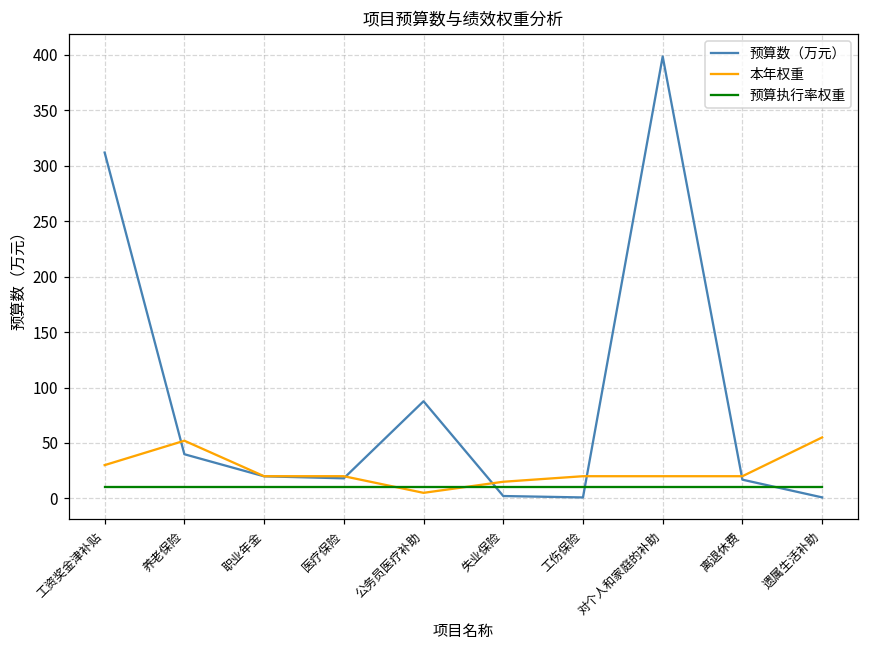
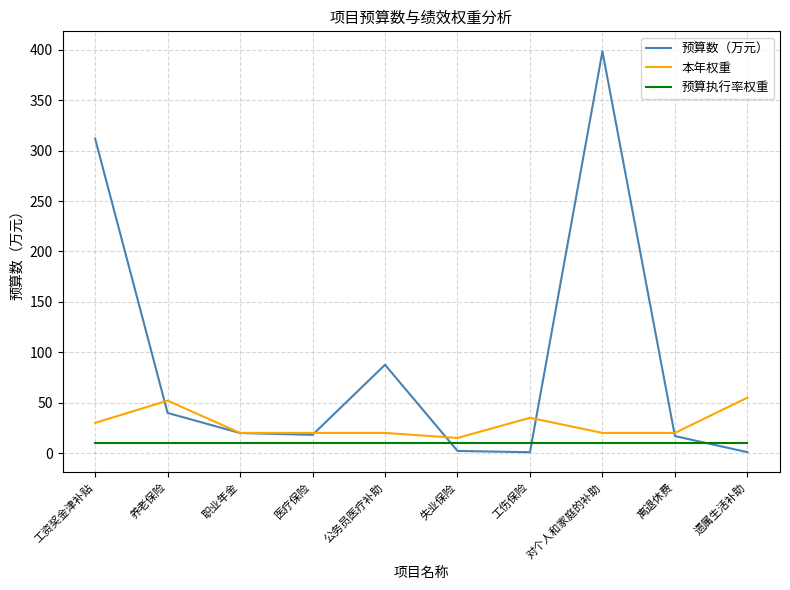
  {
    "预算数（万元）": {
      "工资奖金津补贴": 312,
      "养老保险": 40,
      "公务员医疗补助": 88,
      "失业保险": 2,
      "工伤保险": 1,
      "对个人和家庭的补助": 399,
      "离退休费": 17,
      "遗属生活补助": 1
    },
    "本年权重": {
      "工资奖金津补贴": 30,
      "养老保险": 52,
-     "公务员医疗补助": 5,
+     "公务员医疗补助": 20,
      "失业保险": 15,
-     "工伤保险": 20,
+     "工伤保险": 35,
      "对个人和家庭的补助": 20,
      "离退休费": 20,
      "遗属生活补助": 55
    },
    "预算执行率权重": {
      "工资奖金津补贴": 10,
      "养老保险": 10,
      "职业年金": 10,
      "医疗保险": 10,
      "公务员医疗补助": 10,
      "失业保险": 10,
      "工伤保险": 10,
      "对个人和家庭的补助": 10,
      "离退休费": 10,
      "遗属生活补助": 10
    }
  }
